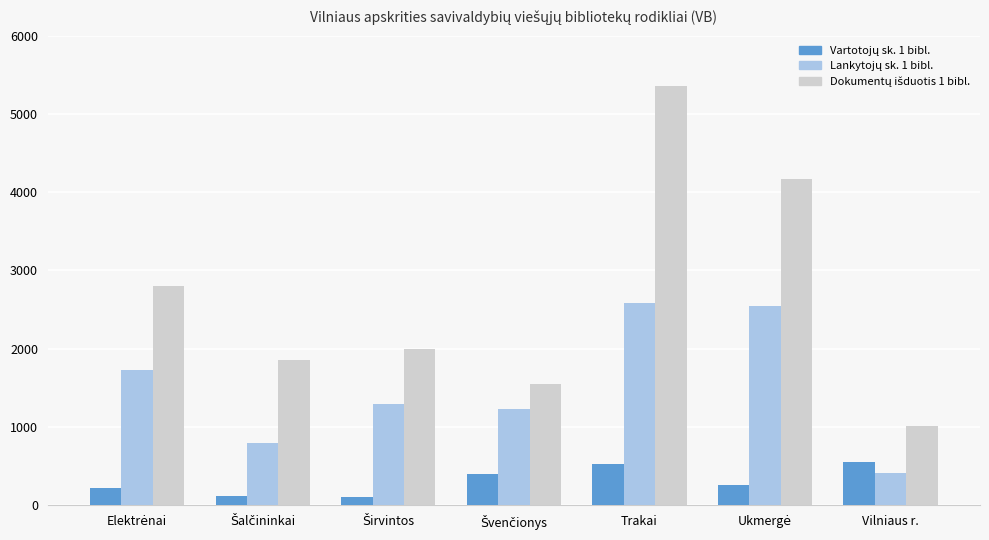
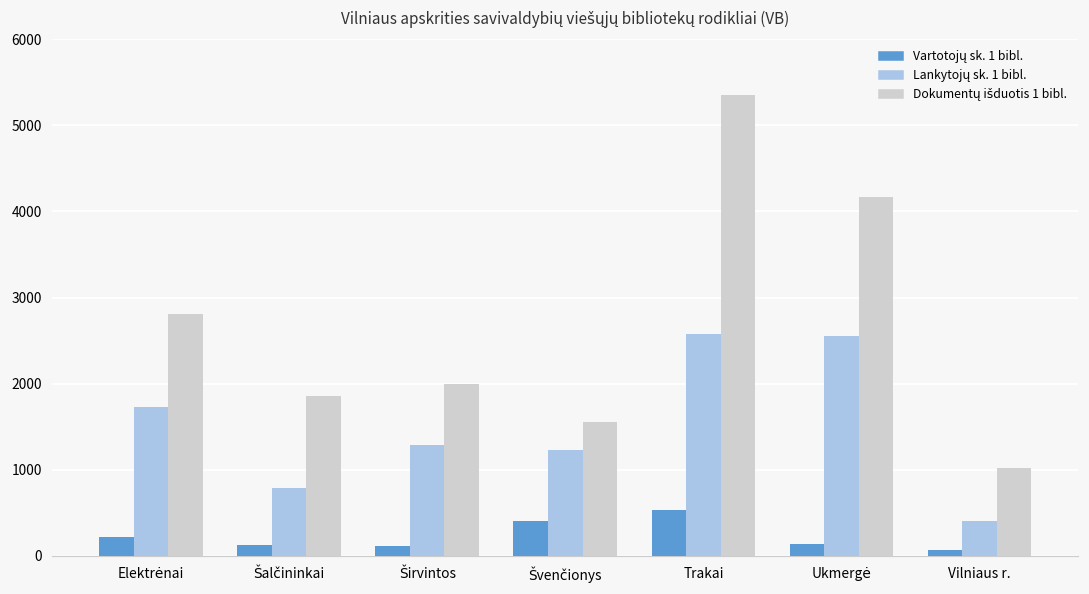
  {
    "Vartotojų sk. 1 bibl.": {
      "Elektrėnai": 200,
      "Šalčininkai": 100,
      "Širvintos": 100,
      "Švenčionys": 400,
      "Trakai": 500,
-     "Ukmergė": 300,
-     "Vilniaus r.": 600
+     "Ukmergė": 100,
+     "Vilniaus r.": 100
    }
  }
